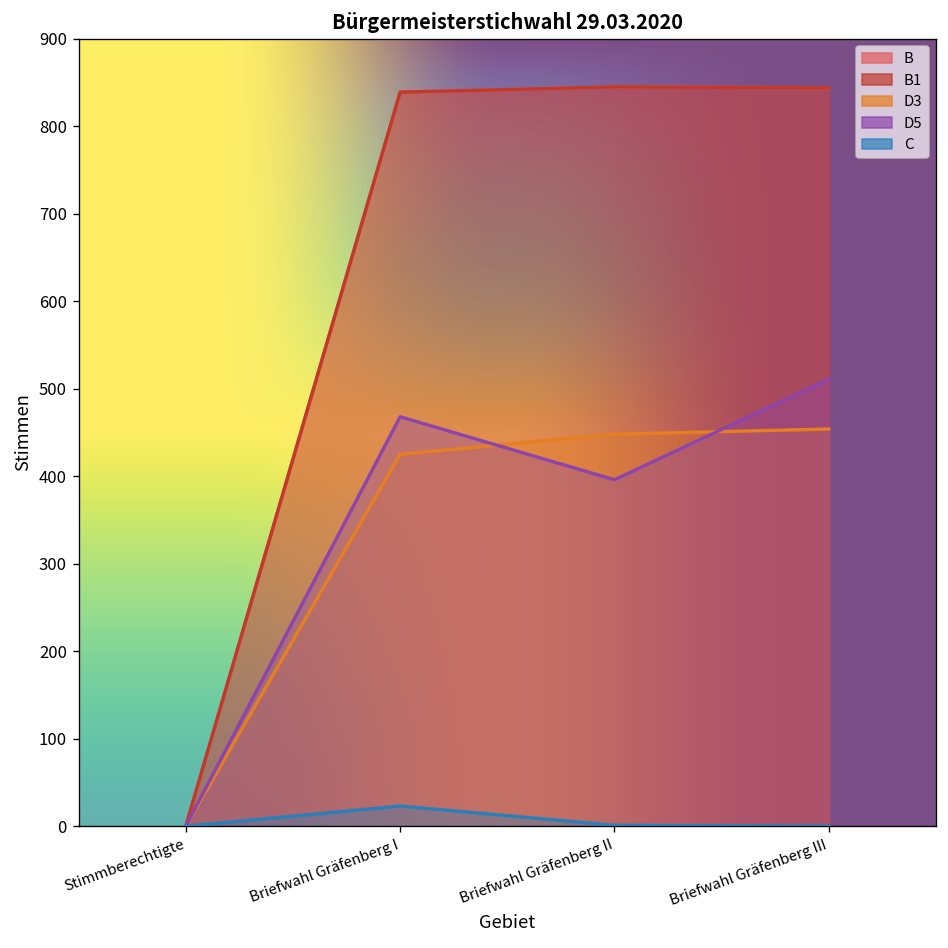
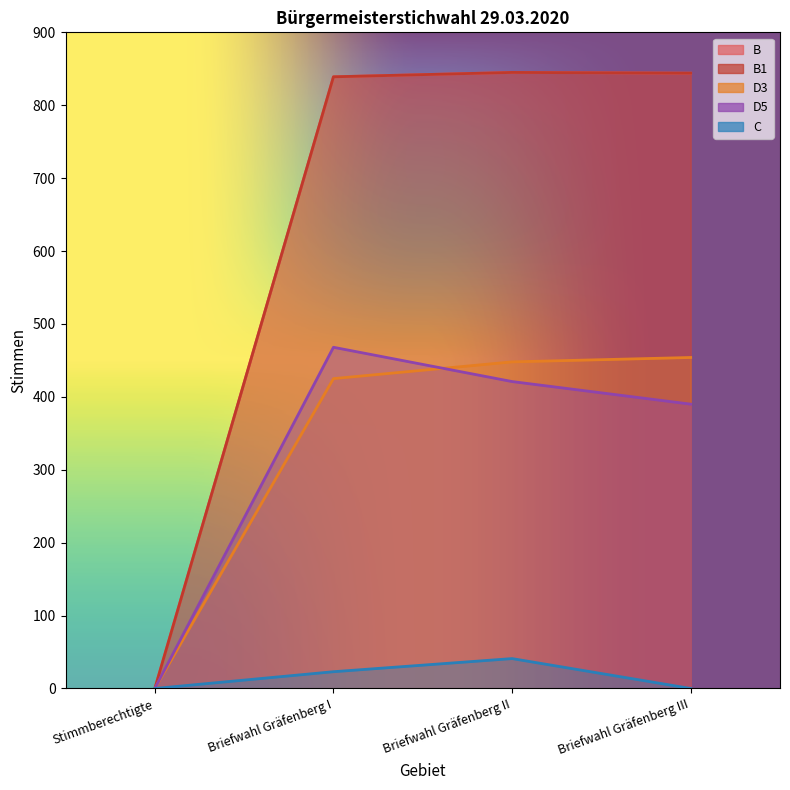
  {
    "D5": {
      "Briefwahl Gräfenberg I": 470,
-     "Briefwahl Gräfenberg II": 400,
-     "Briefwahl Gräfenberg III": 510
+     "Briefwahl Gräfenberg II": 420,
+     "Briefwahl Gräfenberg III": 390
    },
    "C": {
      "Briefwahl Gräfenberg I": 20,
-     "Briefwahl Gräfenberg II": 0,
+     "Briefwahl Gräfenberg II": 40,
      "Briefwahl Gräfenberg III": 0
    }
  }
